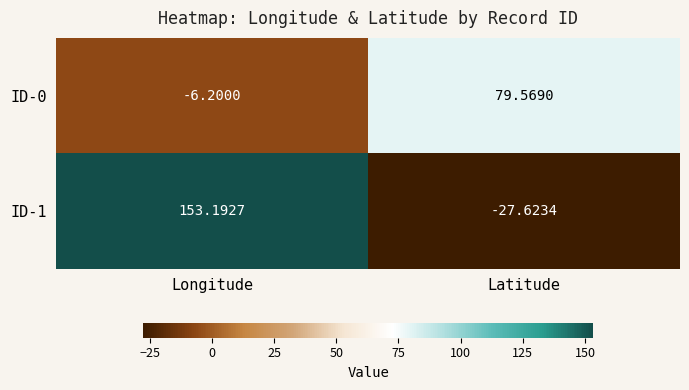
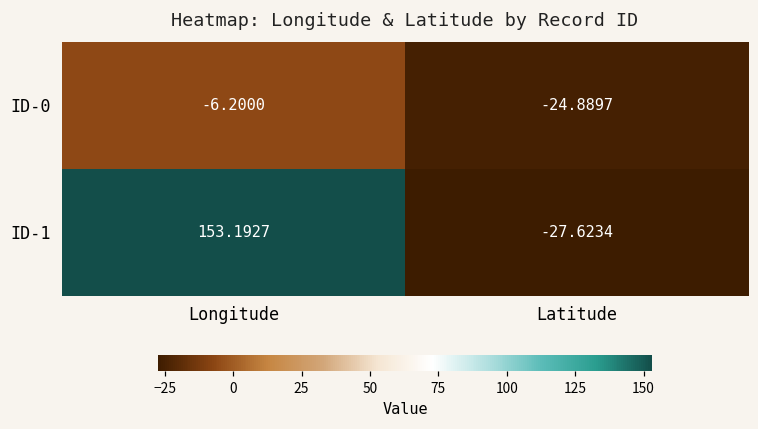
  {
    "ID-0": {
      "Longitude": -6.2000,
-     "Latitude": 79.5690
+     "Latitude": -24.8897
    },
    "ID-1": {
      "Longitude": 153.1927,
      "Latitude": -27.6234
    }
  }
